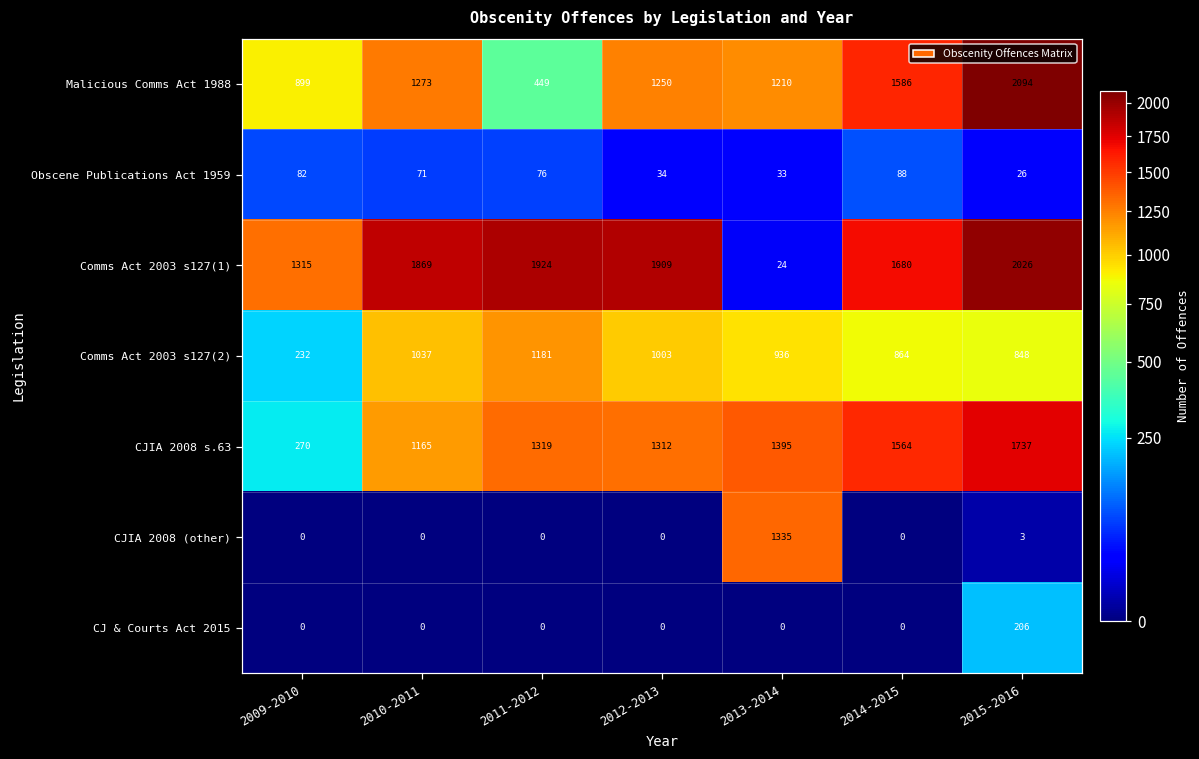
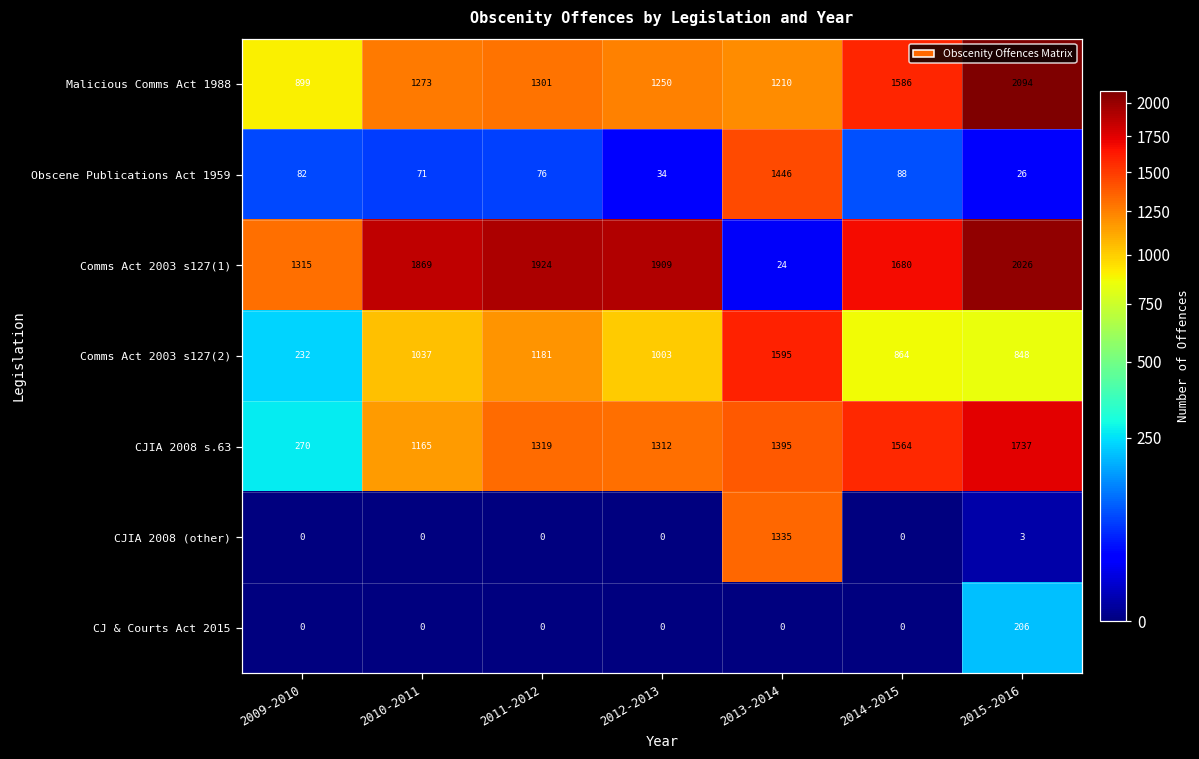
  {
    "Malicious Comms Act 1988": {
      "2009-2010": 899,
      "2010-2011": 1273,
-     "2011-2012": 449,
+     "2011-2012": 1301,
      "2012-2013": 1250,
      "2013-2014": 1210,
      "2014-2015": 1586,
      "2015-2016": 2094
    },
    "Obscene Publications Act 1959": {
      "2009-2010": 82,
      "2010-2011": 71,
      "2011-2012": 76,
      "2012-2013": 34,
-     "2013-2014": 33,
+     "2013-2014": 1446,
      "2014-2015": 88,
      "2015-2016": 26
    },
    "Comms Act 2003 s127(1)": {
      "2009-2010": 1315,
      "2010-2011": 1869,
      "2011-2012": 1924,
      "2012-2013": 1909,
      "2013-2014": 24,
      "2014-2015": 1680,
      "2015-2016": 2026
    },
    "Comms Act 2003 s127(2)": {
      "2009-2010": 232,
      "2010-2011": 1037,
      "2011-2012": 1181,
      "2012-2013": 1003,
-     "2013-2014": 936,
+     "2013-2014": 1595,
      "2014-2015": 864,
      "2015-2016": 848
    },
    "CJIA 2008 s.63": {
      "2009-2010": 270,
      "2010-2011": 1165,
      "2011-2012": 1319,
      "2012-2013": 1312,
      "2013-2014": 1395,
      "2014-2015": 1564,
      "2015-2016": 1737
    },
    "CJIA 2008 (other)": {
      "2009-2010": 0,
      "2010-2011": 0,
      "2011-2012": 0,
      "2012-2013": 0,
      "2013-2014": 1335,
      "2014-2015": 0,
      "2015-2016": 3
    },
    "CJ & Courts Act 2015": {
      "2009-2010": 0,
      "2010-2011": 0,
      "2011-2012": 0,
      "2012-2013": 0,
      "2013-2014": 0,
      "2014-2015": 0,
      "2015-2016": 206
    }
  }
